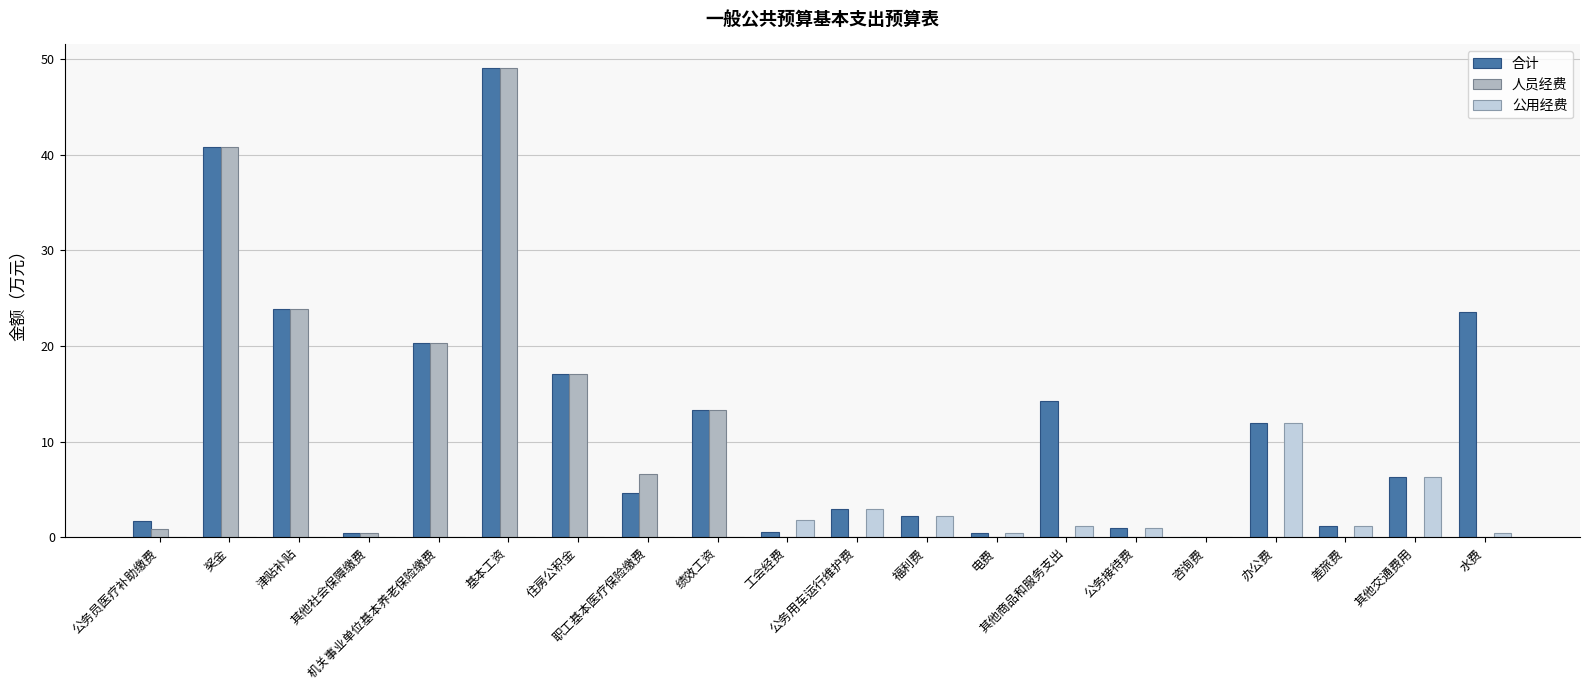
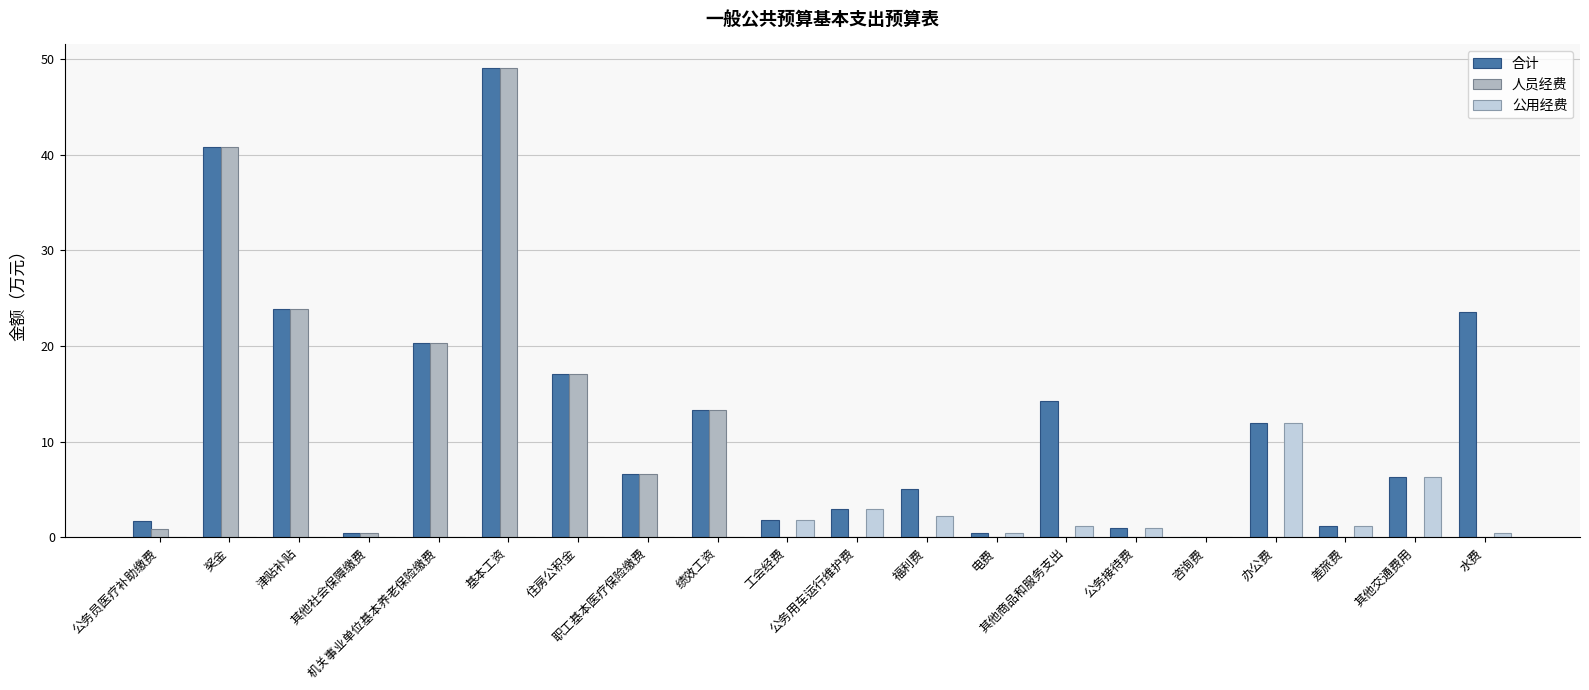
  {
    "合计": {
      "公务员医疗补助缴费": 2,
      "奖金": 41,
      "津贴补贴": 24,
      "其他社会保障缴费": 0,
      "机关事业单位基本养老保险缴费": 20,
      "基本工资": 49,
      "住房公积金": 17,
-     "职工基本医疗保险缴费": 5,
+     "职工基本医疗保险缴费": 7,
      "绩效工资": 13,
-     "工会经费": 1,
+     "工会经费": 2,
      "公务用车运行维护费": 3,
-     "福利费": 2,
+     "福利费": 5,
      "电费": 1,
      "其他商品和服务支出": 14,
      "公务接待费": 1,
      "办公费": 12,
      "差旅费": 1,
      "其他交通费用": 6,
      "水费": 24
    }
  }
